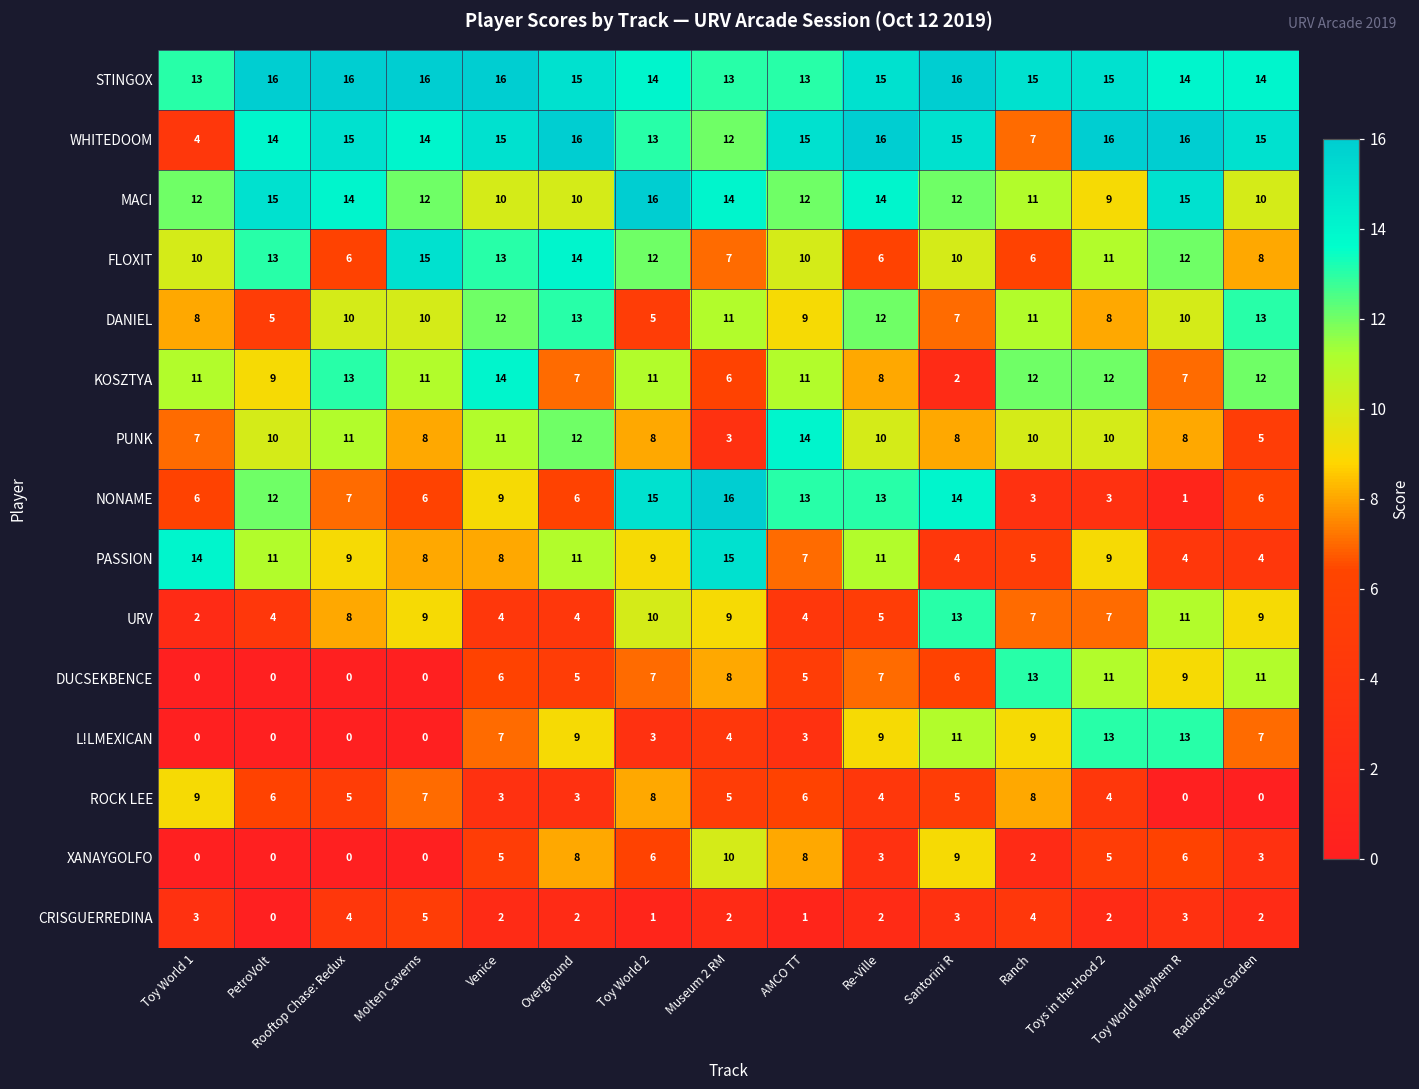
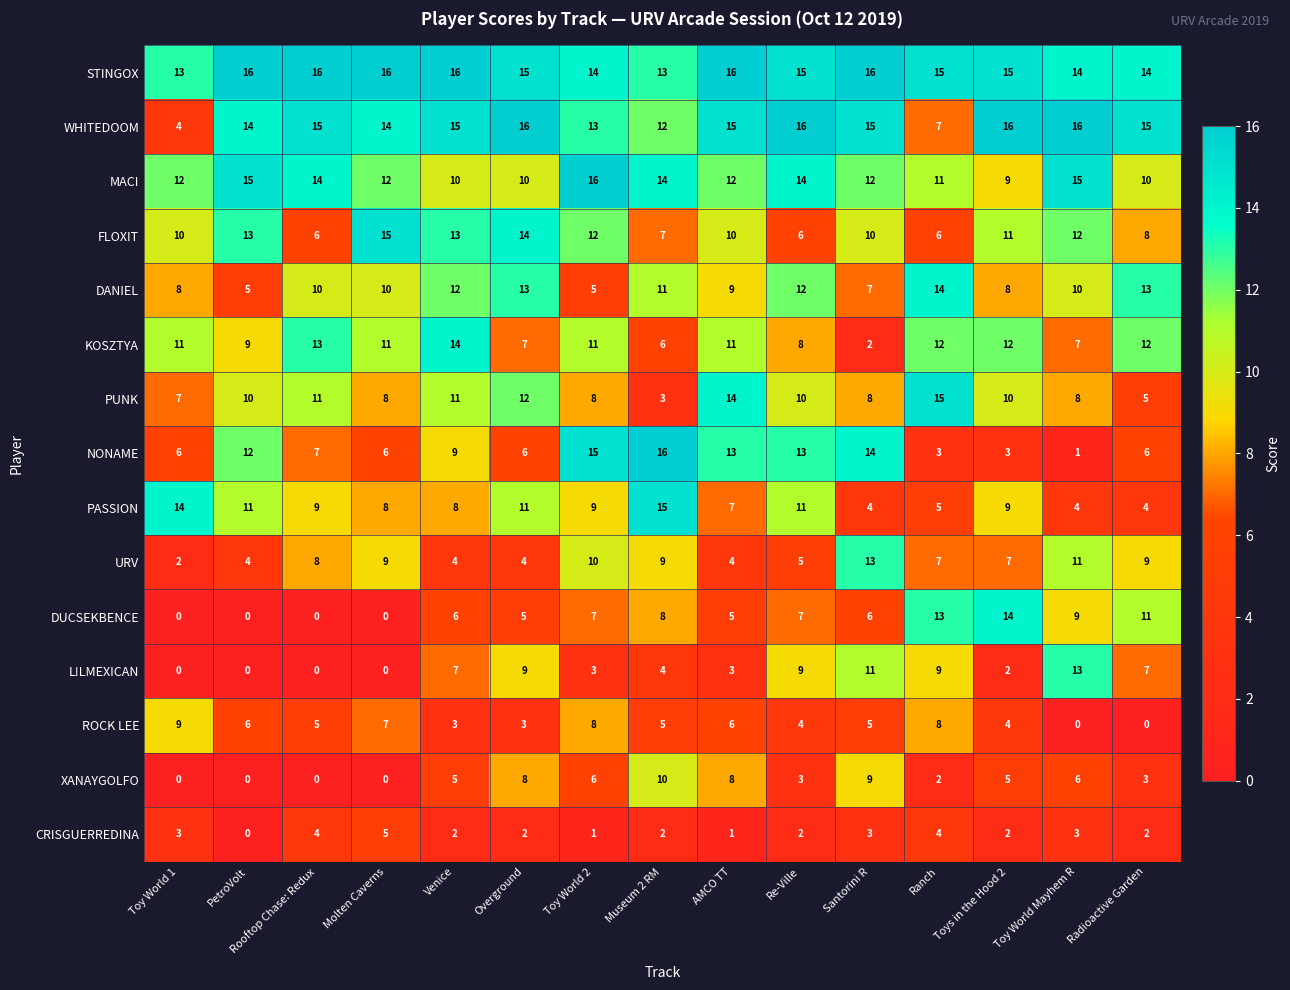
  {
    "STINGOX": {
      "Toy World 1": 13,
      "PetroVolt": 16,
      "Rooftop Chase: Redux": 16,
      "Molten Caverns": 16,
      "Venice": 16,
      "Overground": 15,
      "Toy World 2": 14,
      "Museum 2 RM": 13,
-     "AMCO TT": 13,
+     "AMCO TT": 16,
      "Re-Ville": 15,
      "Santorini R": 16,
      "Ranch": 15,
      "Toys in the Hood 2": 15,
      "Toy World Mayhem R": 14,
      "Radioactive Garden": 14
    },
    "DANIEL": {
      "Toy World 1": 8,
      "PetroVolt": 5,
      "Rooftop Chase: Redux": 10,
      "Molten Caverns": 10,
      "Venice": 12,
      "Overground": 13,
      "Toy World 2": 5,
      "Museum 2 RM": 11,
      "AMCO TT": 9,
      "Re-Ville": 12,
      "Santorini R": 7,
-     "Ranch": 11,
+     "Ranch": 14,
      "Toys in the Hood 2": 8,
      "Toy World Mayhem R": 10,
      "Radioactive Garden": 13
    },
    "PUNK": {
      "Toy World 1": 7,
      "PetroVolt": 10,
      "Rooftop Chase: Redux": 11,
      "Molten Caverns": 8,
      "Venice": 11,
      "Overground": 12,
      "Toy World 2": 8,
      "Museum 2 RM": 3,
      "AMCO TT": 14,
      "Re-Ville": 10,
      "Santorini R": 8,
-     "Ranch": 10,
+     "Ranch": 15,
      "Toys in the Hood 2": 10,
      "Toy World Mayhem R": 8,
      "Radioactive Garden": 5
    },
    "DUCSEKBENCE": {
      "Toy World 1": 0,
      "PetroVolt": 0,
      "Rooftop Chase: Redux": 0,
      "Molten Caverns": 0,
      "Venice": 6,
      "Overground": 5,
      "Toy World 2": 7,
      "Museum 2 RM": 8,
      "AMCO TT": 5,
      "Re-Ville": 7,
      "Santorini R": 6,
      "Ranch": 13,
-     "Toys in the Hood 2": 11,
+     "Toys in the Hood 2": 14,
      "Toy World Mayhem R": 9,
      "Radioactive Garden": 11
    },
    "L!LMEXICAN": {
      "Toy World 1": 0,
      "PetroVolt": 0,
      "Rooftop Chase: Redux": 0,
      "Molten Caverns": 0,
      "Venice": 7,
      "Overground": 9,
      "Toy World 2": 3,
      "Museum 2 RM": 4,
      "AMCO TT": 3,
      "Re-Ville": 9,
      "Santorini R": 11,
      "Ranch": 9,
-     "Toys in the Hood 2": 13,
+     "Toys in the Hood 2": 2,
      "Toy World Mayhem R": 13,
      "Radioactive Garden": 7
    }
  }
